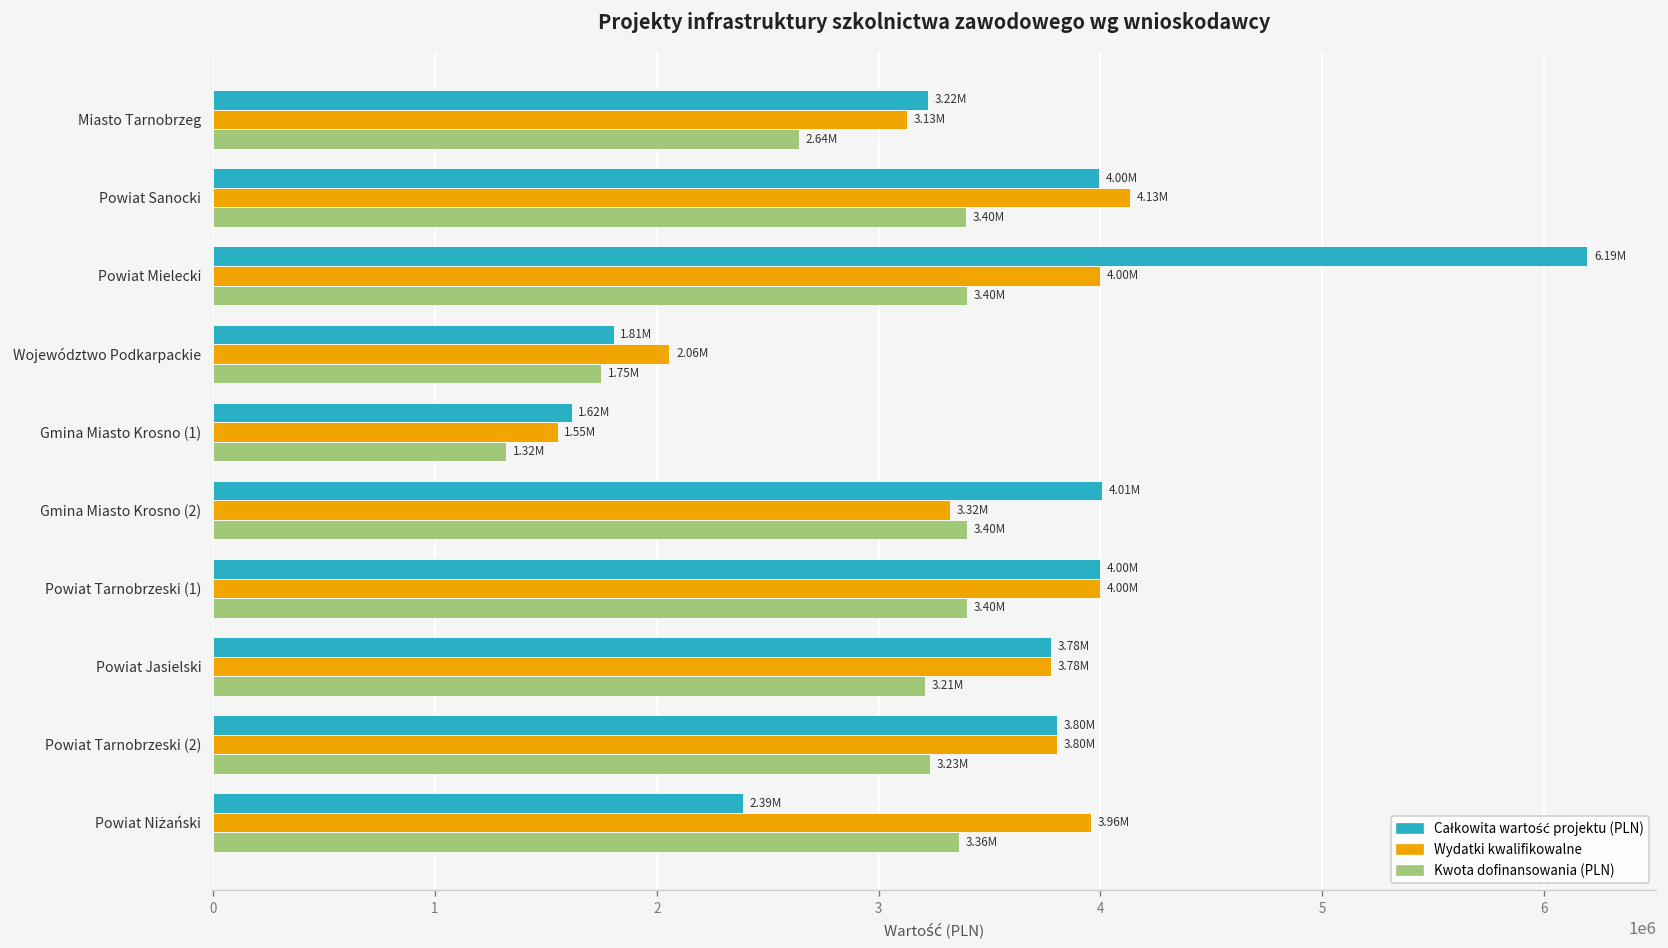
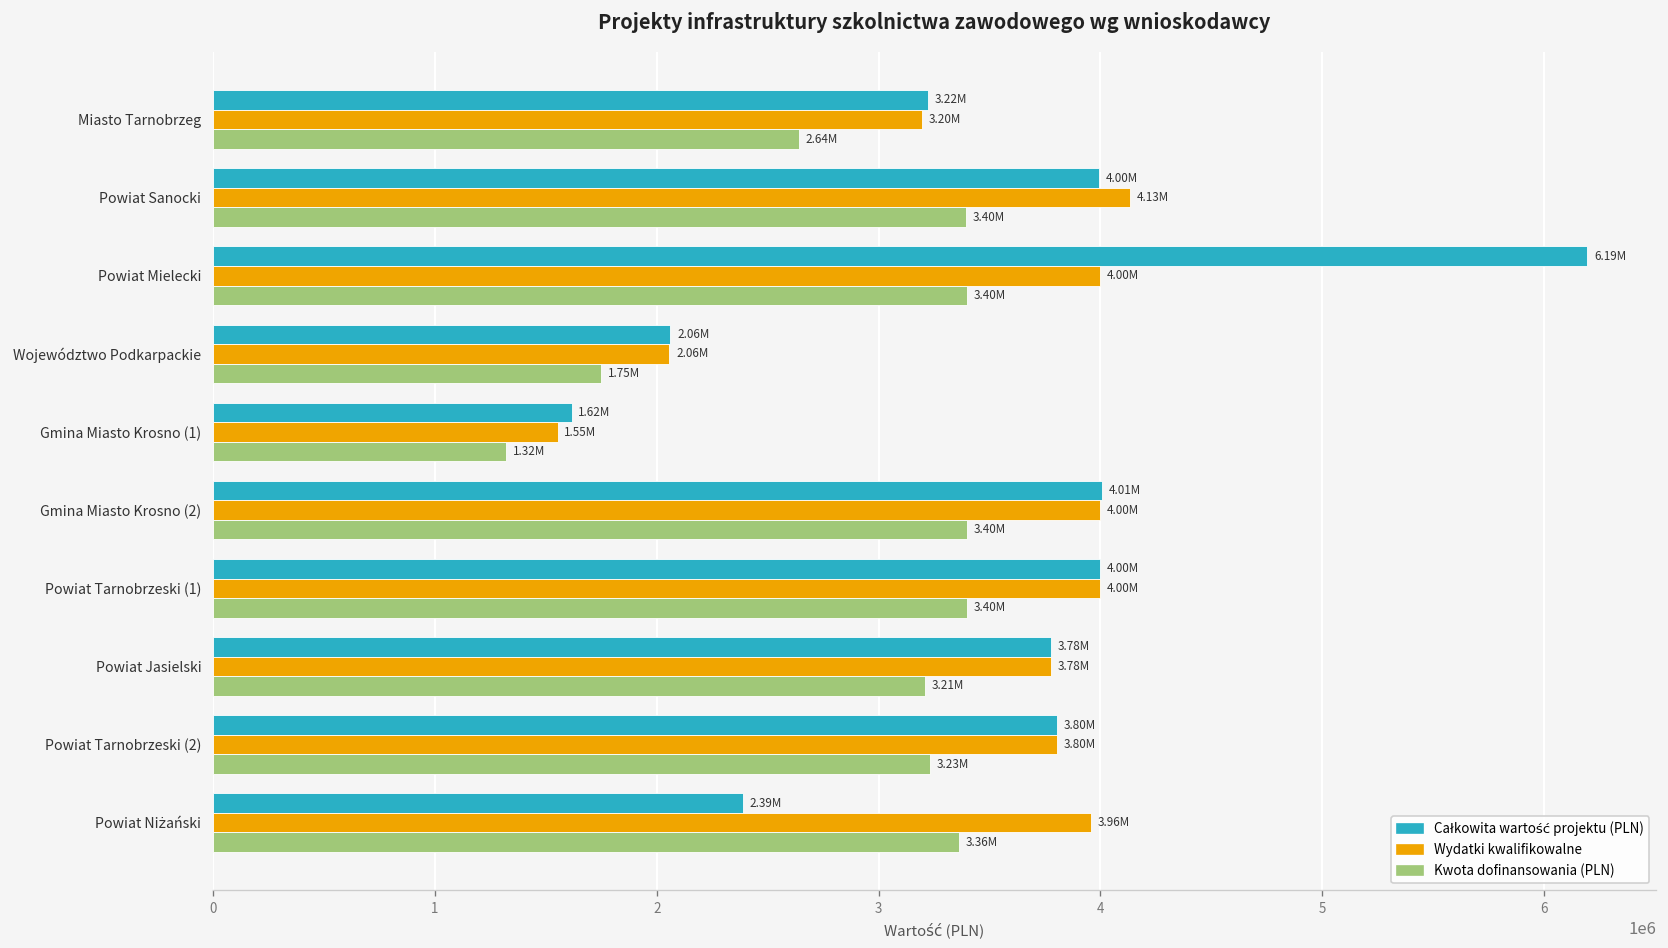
  {
    "Całkowita wartość projektu (PLN)": {
      "Miasto Tarnobrzeg": "3.22M",
      "Powiat Sanocki": "4.00M",
      "Powiat Mielecki": "6.19M",
-     "Województwo Podkarpackie": "1.81M",
+     "Województwo Podkarpackie": "2.06M",
      "Gmina Miasto Krosno (1)": "1.62M",
      "Gmina Miasto Krosno (2)": "4.01M",
      "Powiat Tarnobrzeski (1)": "4.00M",
      "Powiat Jasielski": "3.78M",
      "Powiat Tarnobrzeski (2)": "3.80M",
      "Powiat Niżański": "2.39M"
    },
    "Wydatki kwalifikowalne": {
-     "Miasto Tarnobrzeg": "3.13M",
+     "Miasto Tarnobrzeg": "3.20M",
      "Powiat Sanocki": "4.13M",
      "Powiat Mielecki": "4.00M",
      "Województwo Podkarpackie": "2.06M",
      "Gmina Miasto Krosno (1)": "1.55M",
-     "Gmina Miasto Krosno (2)": "3.32M",
+     "Gmina Miasto Krosno (2)": "4.00M",
      "Powiat Tarnobrzeski (1)": "4.00M",
      "Powiat Jasielski": "3.78M",
      "Powiat Tarnobrzeski (2)": "3.80M",
      "Powiat Niżański": "3.96M"
    },
    "Kwota dofinansowania (PLN)": {
      "Miasto Tarnobrzeg": "2.64M",
      "Powiat Sanocki": "3.40M",
      "Powiat Mielecki": "3.40M",
      "Województwo Podkarpackie": "1.75M",
      "Gmina Miasto Krosno (1)": "1.32M",
      "Gmina Miasto Krosno (2)": "3.40M",
      "Powiat Tarnobrzeski (1)": "3.40M",
      "Powiat Jasielski": "3.21M",
      "Powiat Tarnobrzeski (2)": "3.23M",
      "Powiat Niżański": "3.36M"
    }
  }
